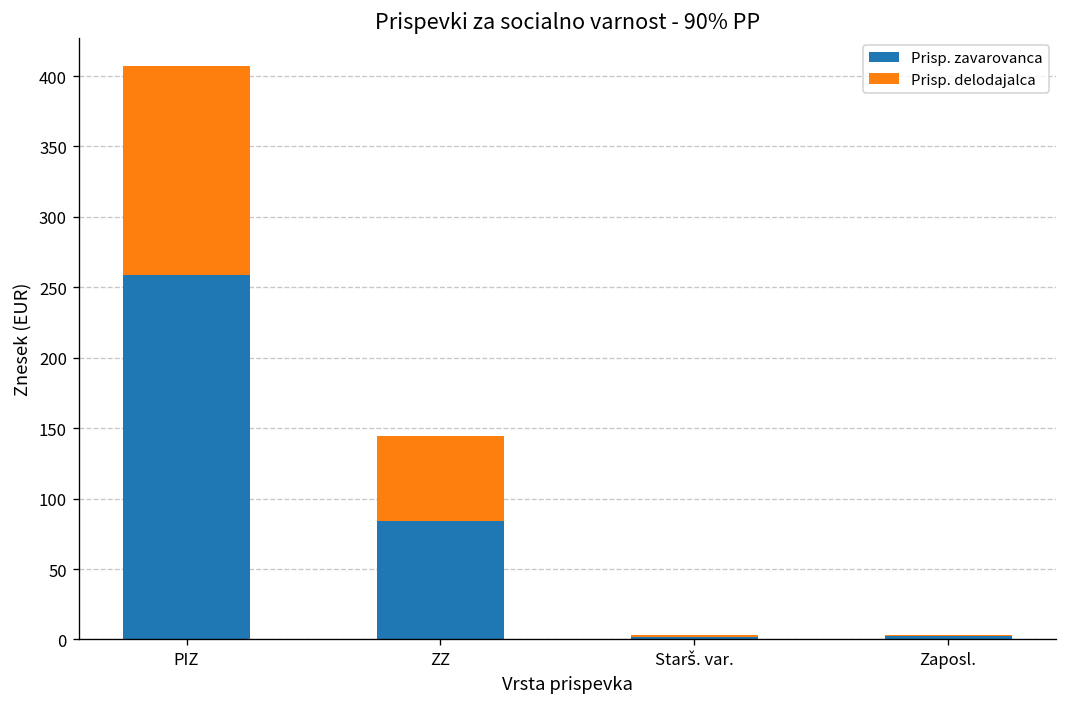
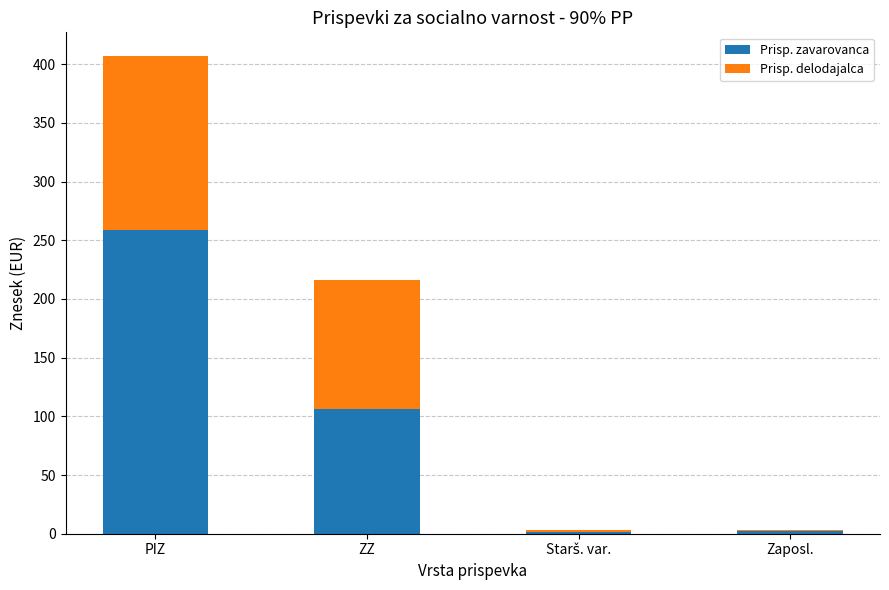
  {
    "Prisp. zavarovanca": {
      "PIZ": 259,
-     "ZZ": 84,
+     "ZZ": 106,
      "Zaposl.": 2
    },
    "Prisp. delodajalca": {
      "PIZ": 148,
-     "ZZ": 61
+     "ZZ": 110
    }
  }
